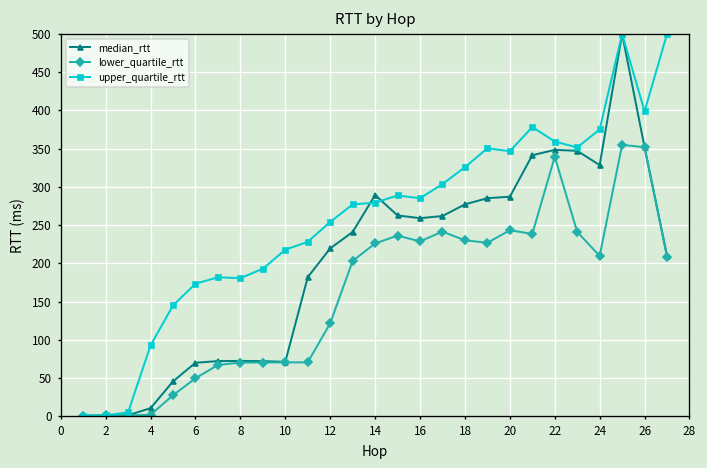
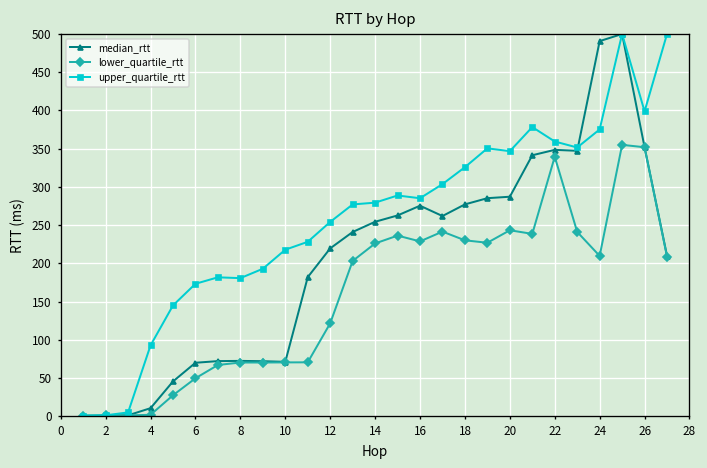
  {
    "median_rtt": {
      "4": 10,
      "6": 70,
      "12": 220,
-     "14": 290,
-     "16": 260,
+     "14": 250,
+     "16": 280,
      "18": 280,
      "20": 290,
      "22": 350,
-     "24": 330
+     "24": 490
    }
  }
